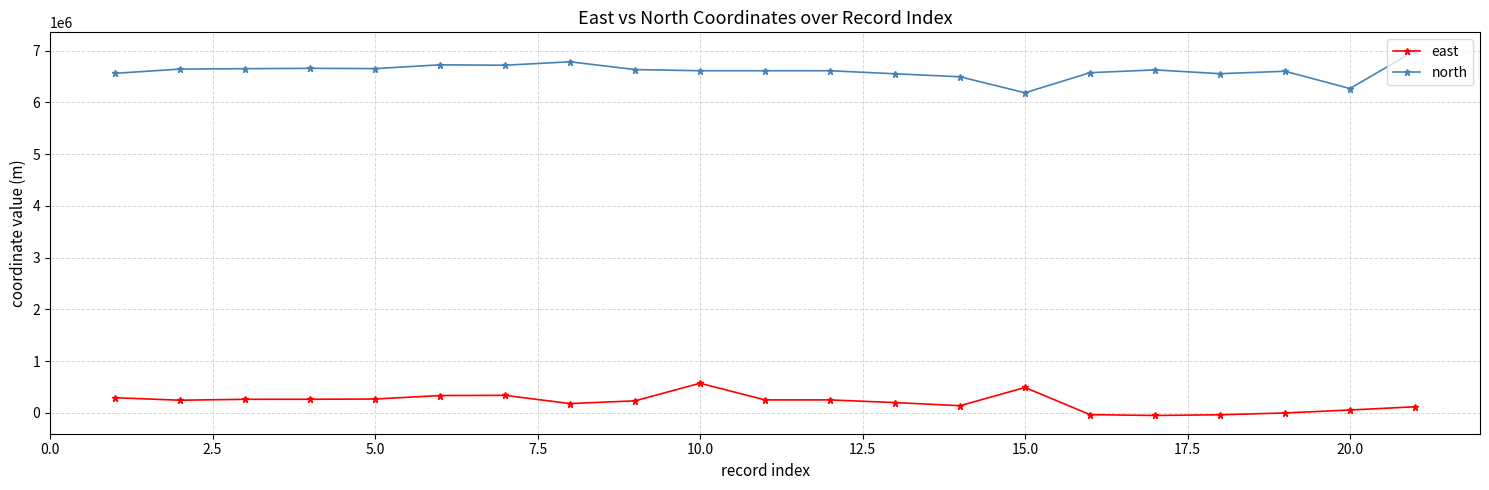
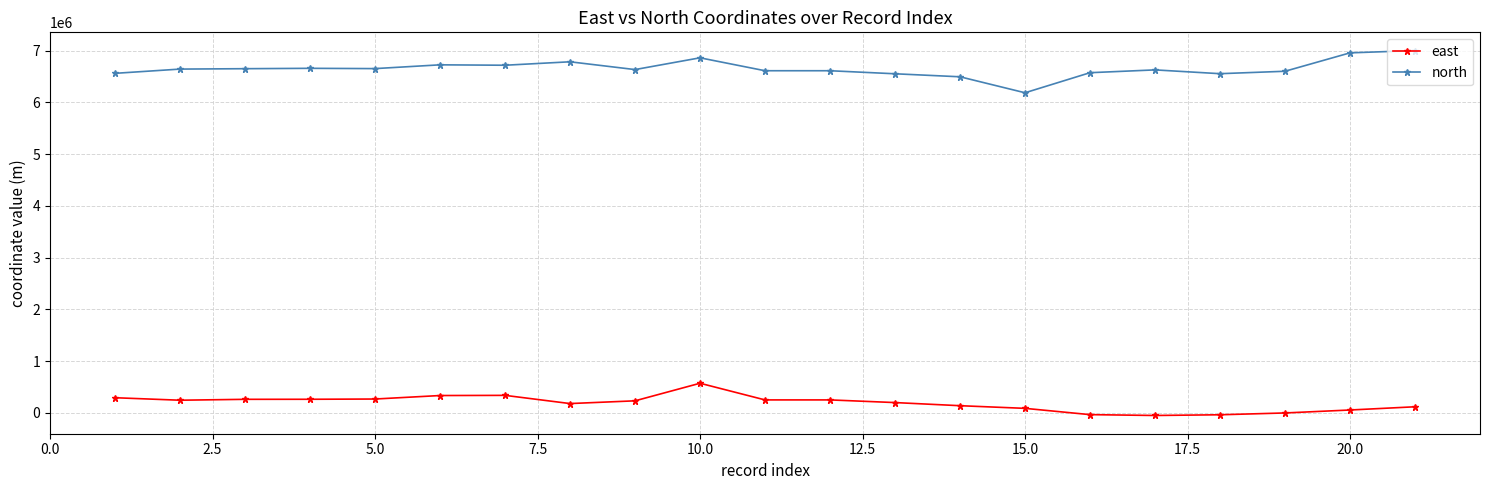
  {
    "east": {
      "5.0": 300000,
      "10.0": 600000,
-     "15.0": 500000,
+     "15.0": 100000,
      "20.0": 100000
    },
    "north": {
      "5.0": 6700000,
-     "10.0": 6600000,
+     "10.0": 6900000,
      "15.0": 6200000,
-     "20.0": 6300000
+     "20.0": 7000000
    }
  }
